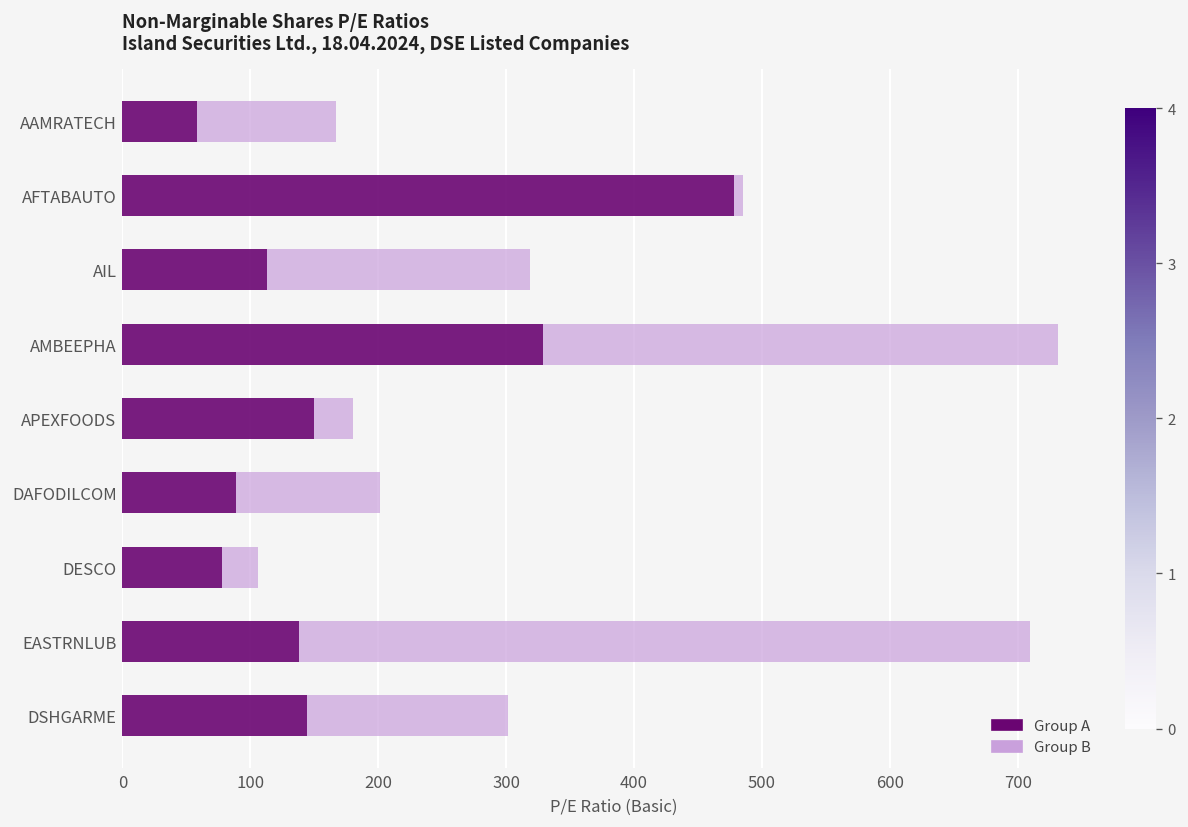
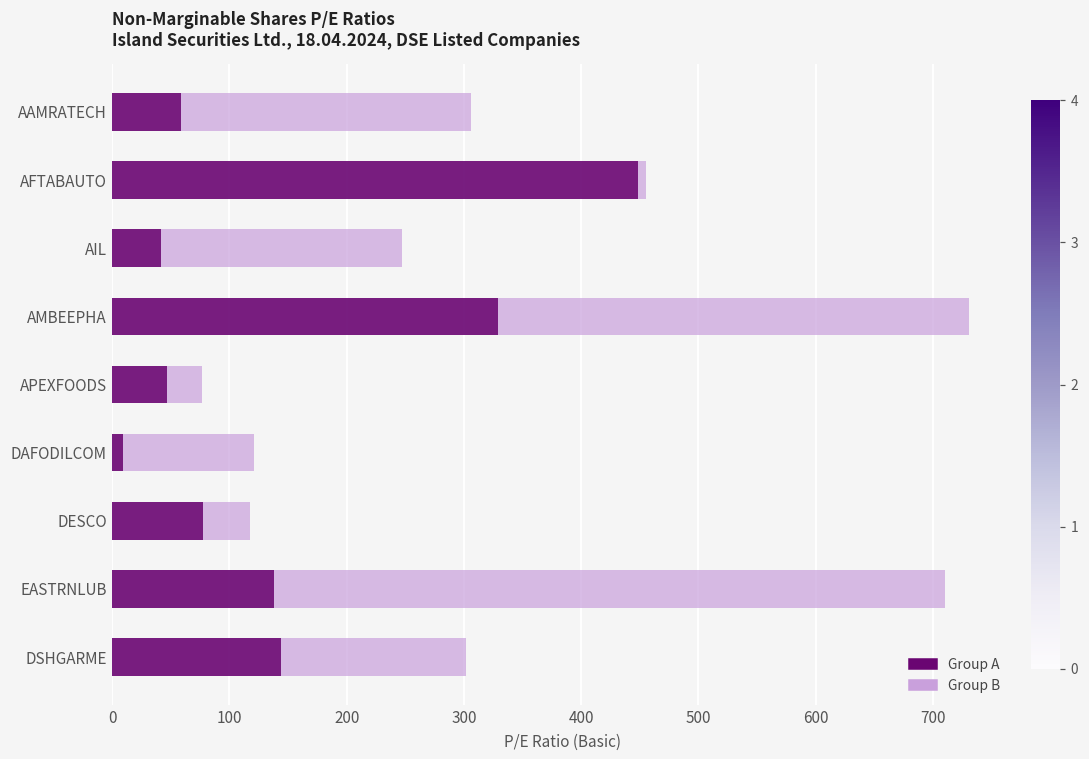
  {
    "Group A": {
      "AAMRATECH": 58,
-     "AFTABAUTO": 478,
-     "AIL": 113,
+     "AFTABAUTO": 448,
+     "AIL": 42,
      "AMBEEPHA": 329,
-     "APEXFOODS": 150,
-     "DAFODILCOM": 89,
+     "APEXFOODS": 46,
+     "DAFODILCOM": 9,
      "DESCO": 78,
      "EASTRNLUB": 138,
      "DSHGARME": 144
    },
    "Group B": {
-     "AAMRATECH": 108,
+     "AAMRATECH": 247,
      "AFTABAUTO": 7,
      "AIL": 205,
      "AMBEEPHA": 402,
      "APEXFOODS": 30,
      "DAFODILCOM": 112,
-     "DESCO": 28,
+     "DESCO": 40,
      "EASTRNLUB": 572,
      "DSHGARME": 157
    }
  }
